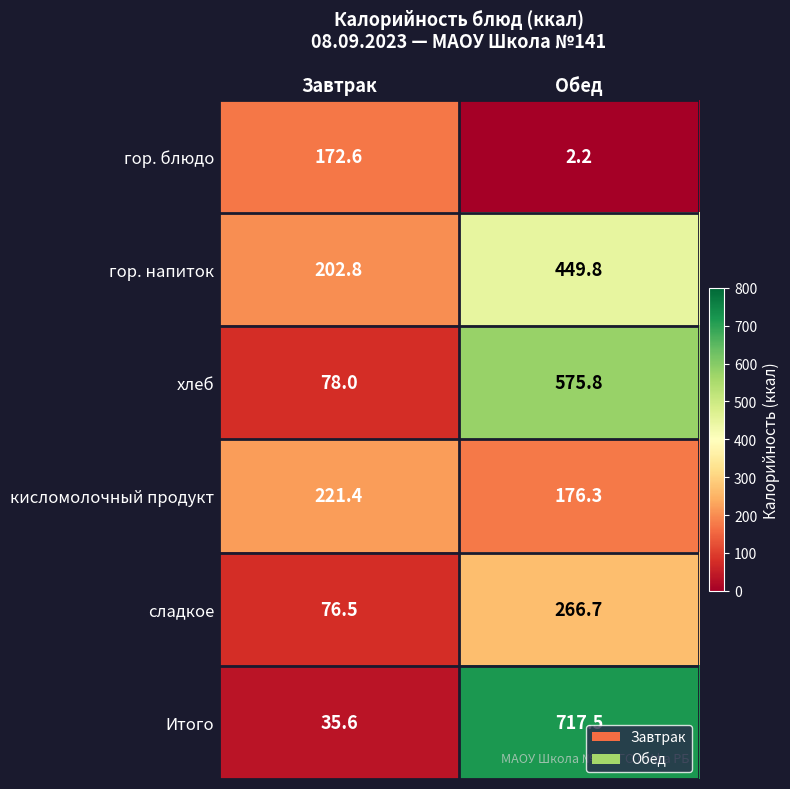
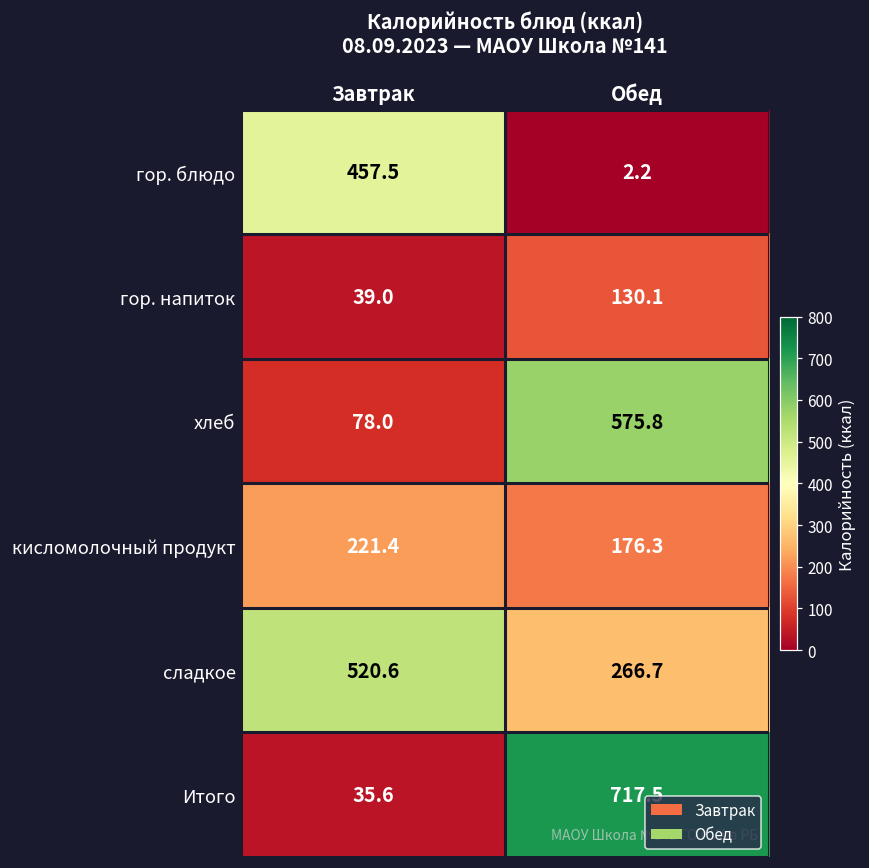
  {
    "гор. блюдо": {
-     "Завтрак": 172.6,
+     "Завтрак": 457.5,
      "Обед": 2.2
    },
    "гор. напиток": {
-     "Завтрак": 202.8,
-     "Обед": 449.8
+     "Завтрак": 39.0,
+     "Обед": 130.1
    },
    "хлеб": {
      "Завтрак": 78.0,
      "Обед": 575.8
    },
    "кисломолочный продукт": {
      "Завтрак": 221.4,
      "Обед": 176.3
    },
    "сладкое": {
-     "Завтрак": 76.5,
+     "Завтрак": 520.6,
      "Обед": 266.7
    },
    "Итого": {
      "Завтрак": 35.6
    }
  }
